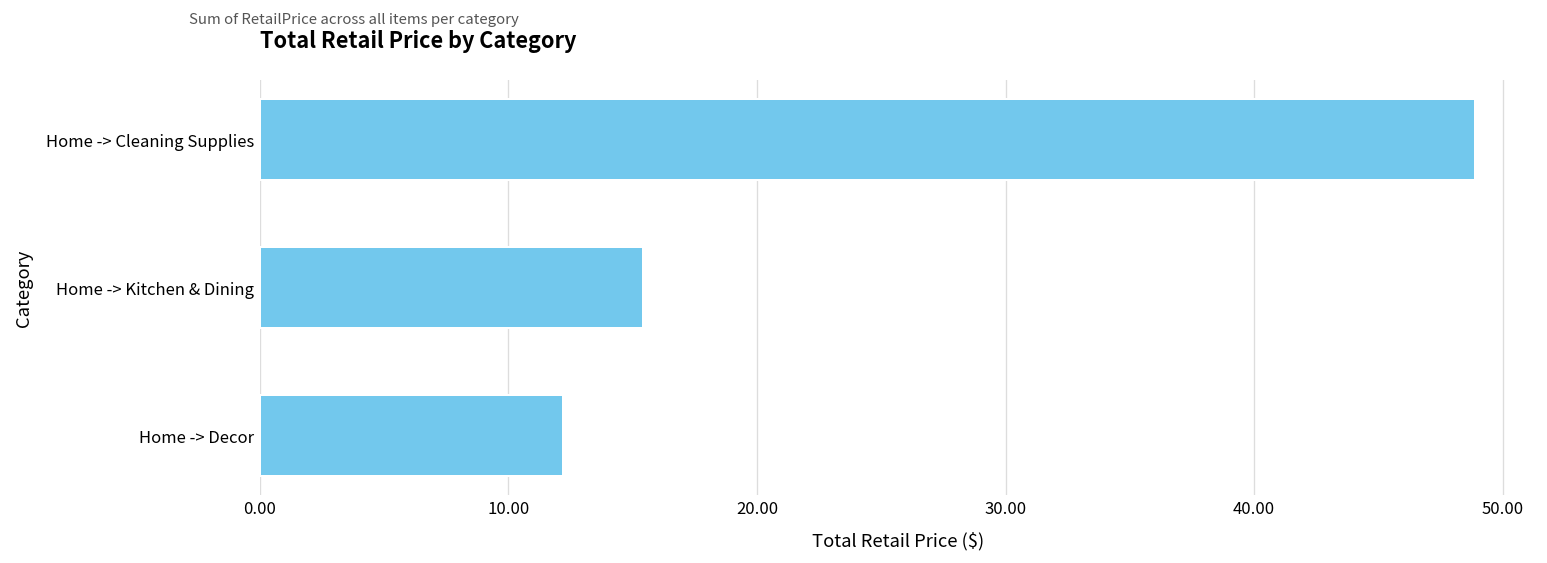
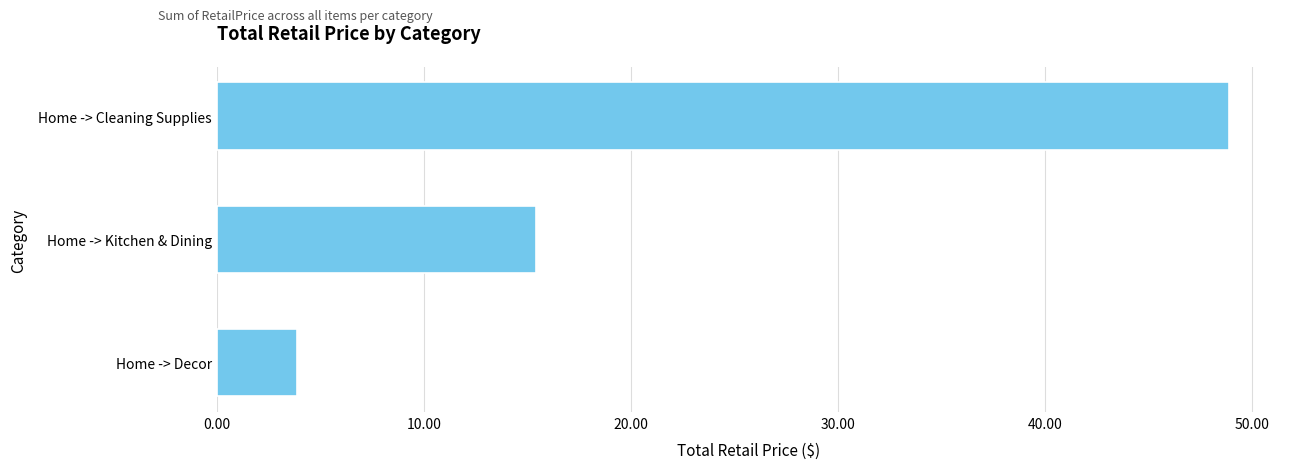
  {
    "Home -> Cleaning Supplies": 48.9,
    "Home -> Kitchen & Dining": 15.4,
-   "Home -> Decor": 12.2
+   "Home -> Decor": 3.9
  }
